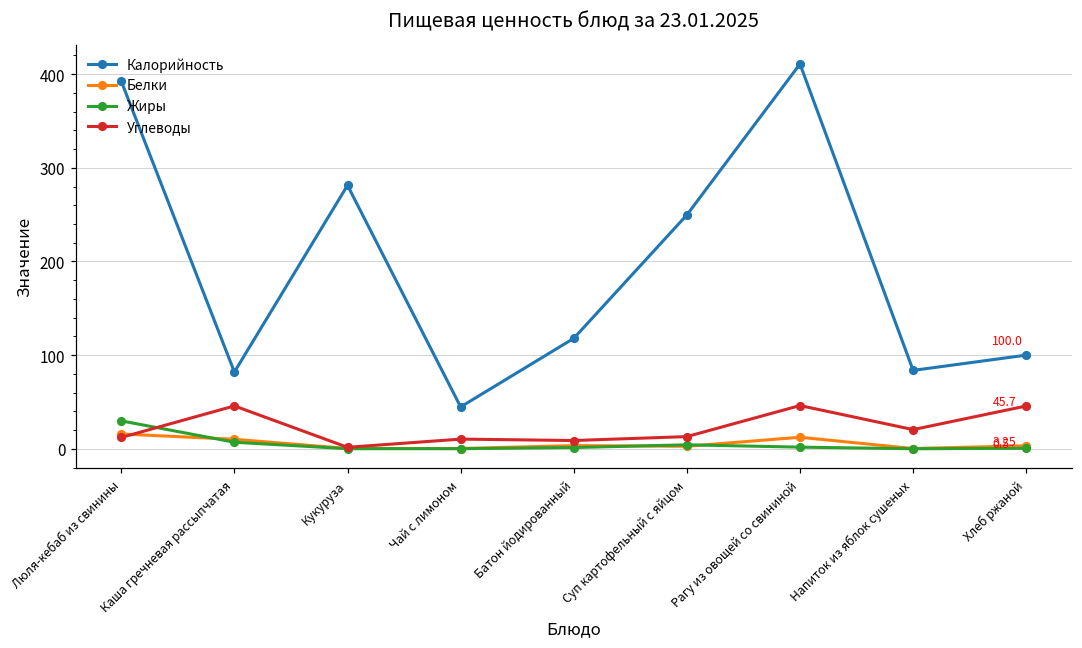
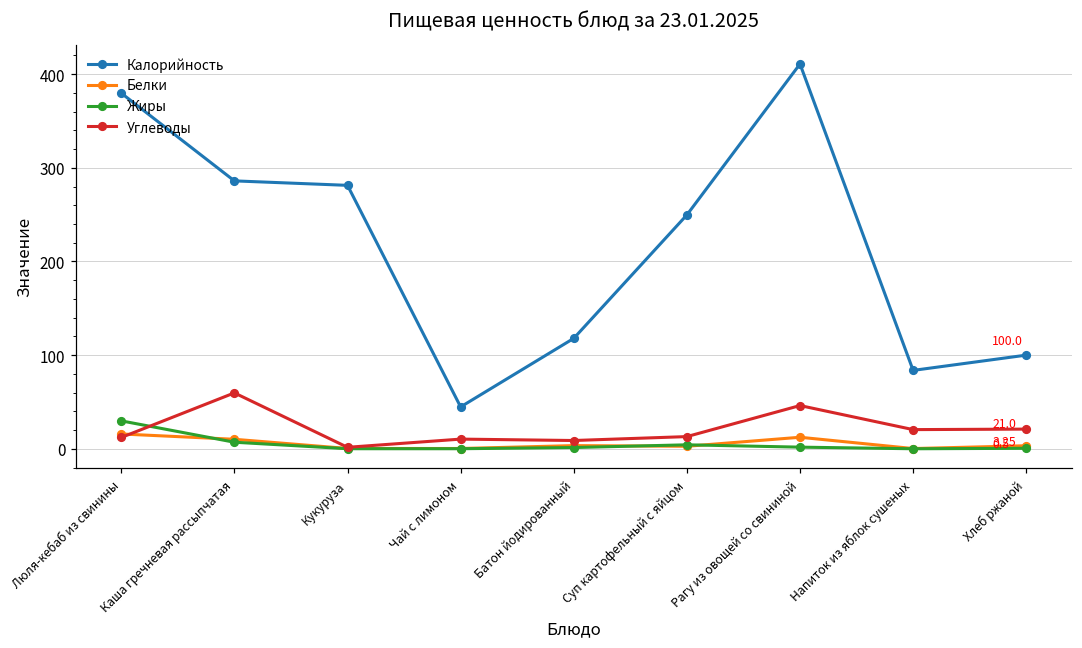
  {
    "Калорийность": {
-     "Люля-кебаб из свинины": 390,
-     "Каша гречневая рассыпчатая": 80,
+     "Люля-кебаб из свинины": 380,
+     "Каша гречневая рассыпчатая": 290,
      "Кукуруза": 280,
      "Чай с лимоном": 40,
      "Батон йодированный": 120,
      "Суп картофельный с яйцом": 250,
      "Рагу из овощей со свининой": 410,
      "Напиток из яблок сушеных": 80
    },
    "Белки": {
      "Люля-кебаб из свинины": 20,
      "Каша гречневая рассыпчатая": 10,
      "Рагу из овощей со свининой": 10
    },
    "Жиры": {
      "Люля-кебаб из свинины": 30,
      "Каша гречневая рассыпчатая": 10,
      "Рагу из овощей со свининой": 0
    },
    "Углеводы": {
-     "Каша гречневая рассыпчатая": 50,
-     "Хлеб ржаной": 45.7
+     "Каша гречневая рассыпчатая": 60,
+     "Хлеб ржаной": 21.0
    }
  }
